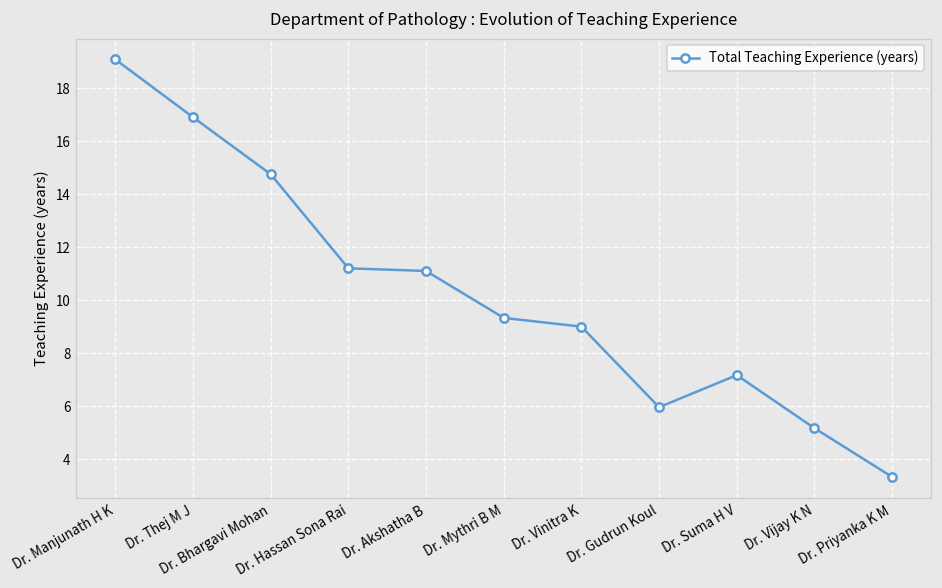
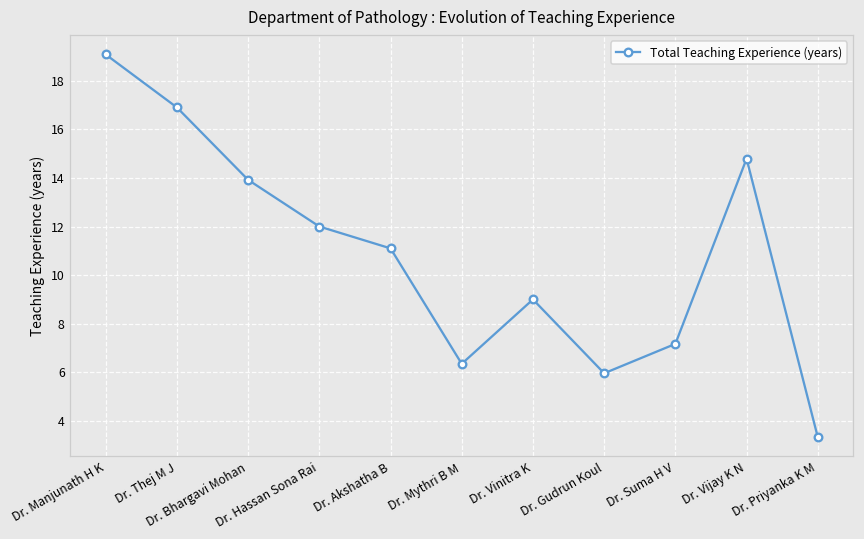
  {
    "Dr. Manjunath H K": 19.1,
    "Dr. Thej M J": 16.9,
-   "Dr. Bhargavi Mohan": 14.8,
-   "Dr. Hassan Sona Rai": 11.2,
+   "Dr. Bhargavi Mohan": 13.9,
+   "Dr. Hassan Sona Rai": 12.0,
    "Dr. Akshatha B": 11.1,
-   "Dr. Mythri B M": 9.3,
+   "Dr. Mythri B M": 6.4,
    "Dr. Vinitra K": 9.0,
    "Dr. Gudrun Koul": 6.0,
    "Dr. Suma H V": 7.2,
-   "Dr. Vijay K N": 5.2,
+   "Dr. Vijay K N": 14.8,
    "Dr. Priyanka K M": 3.3
  }
